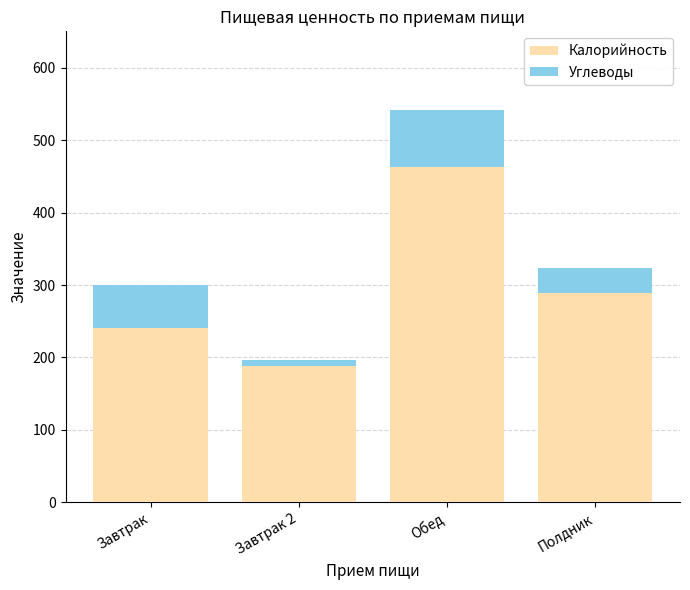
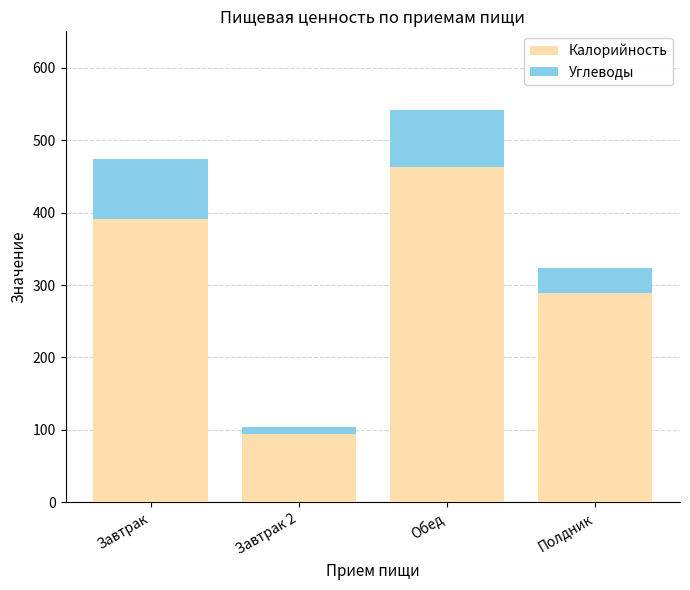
  {
    "Калорийность": {
-     "Завтрак": 240,
-     "Завтрак 2": 190,
+     "Завтрак": 390,
+     "Завтрак 2": 100,
      "Обед": 460,
      "Полдник": 290
    },
    "Углеводы": {
-     "Завтрак": 60,
+     "Завтрак": 80,
      "Завтрак 2": 10,
      "Обед": 80,
      "Полдник": 30
    }
  }
